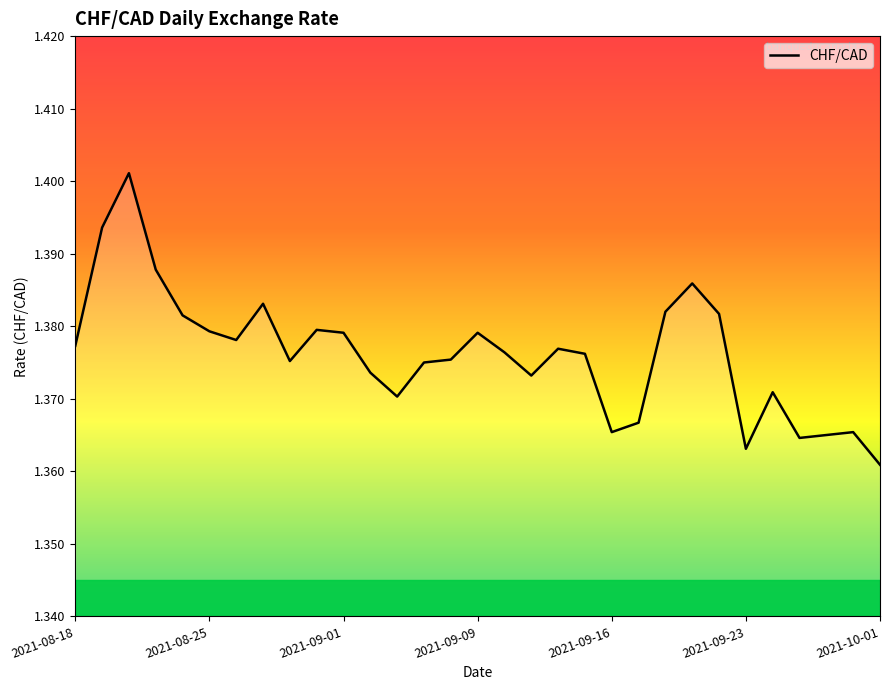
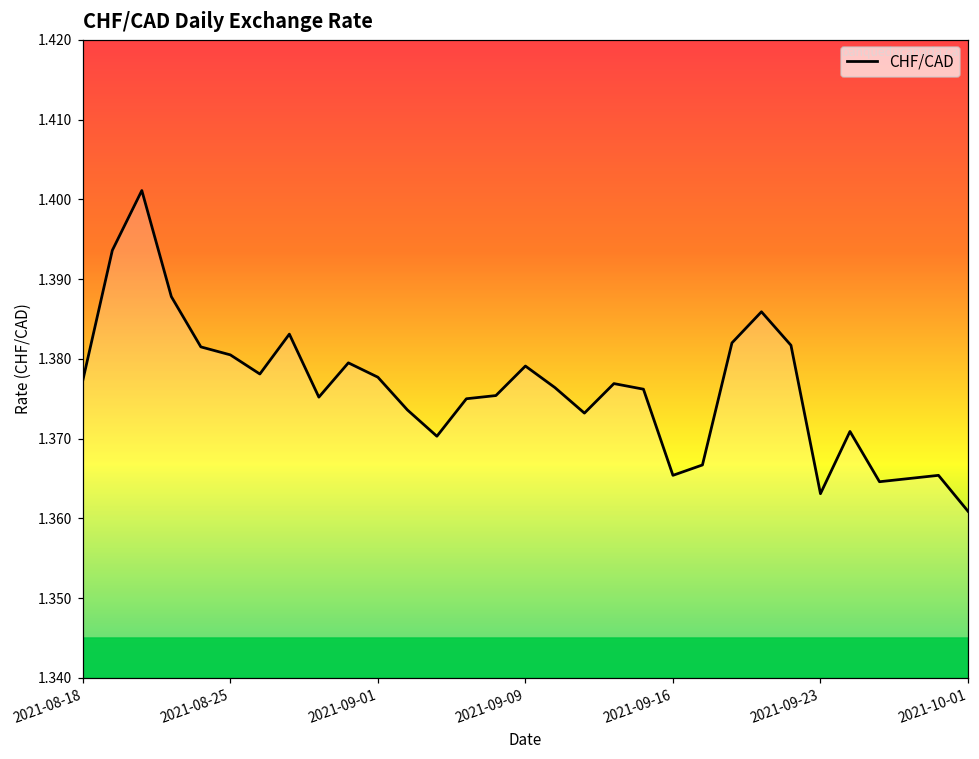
  {
    "2021-08-18": 1.377,
-   "2021-08-25": 1.379,
-   "2021-09-01": 1.379,
+   "2021-08-25": 1.381,
+   "2021-09-01": 1.378,
    "2021-09-09": 1.379,
    "2021-09-16": 1.365,
    "2021-09-23": 1.363,
    "2021-10-01": 1.361
  }
